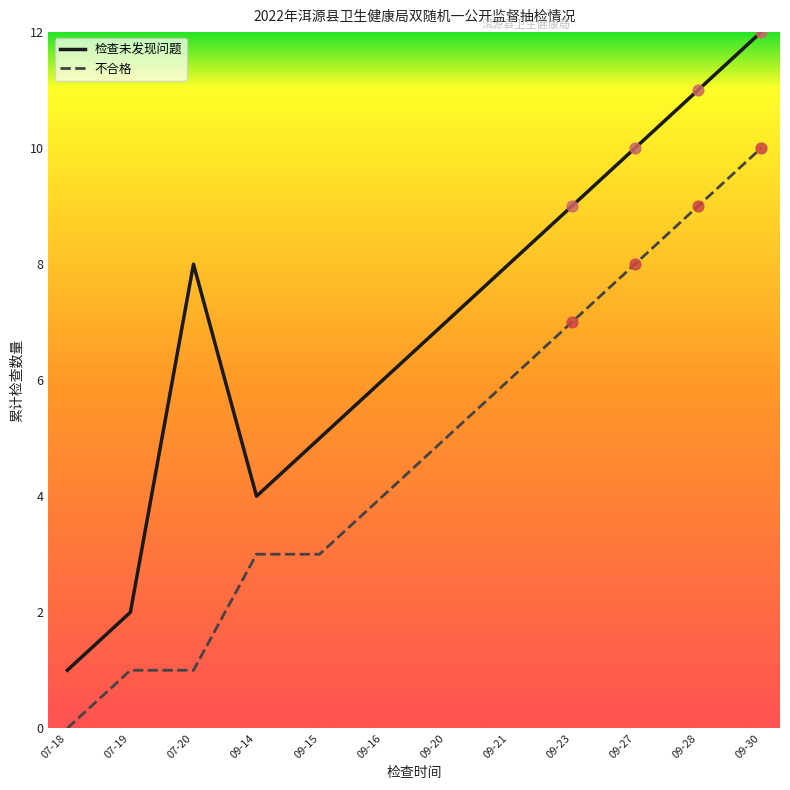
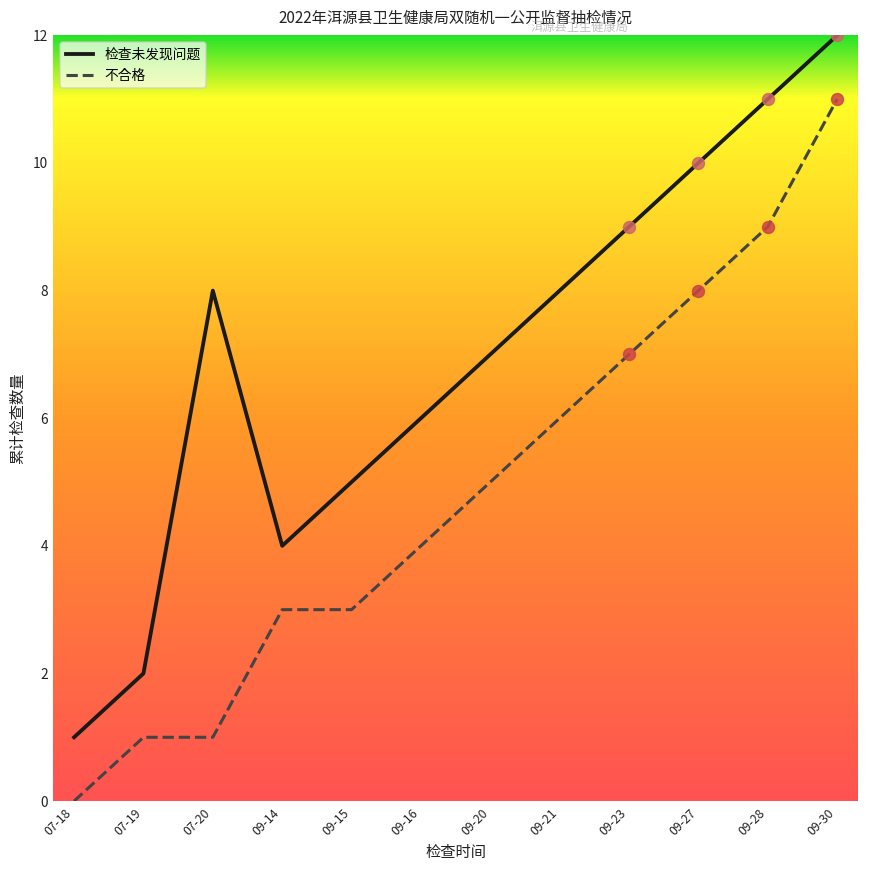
  {
    "检查未发现问题": {
      "07-18": 1,
      "07-19": 2,
      "07-20": 8,
      "09-14": 4,
      "09-15": 5,
      "09-16": 6,
      "09-20": 7,
      "09-21": 8
    },
    "不合格": {
      "07-18": 0,
      "07-19": 1,
      "07-20": 1,
      "09-14": 3,
      "09-15": 3,
      "09-16": 4,
      "09-20": 5,
      "09-21": 6,
-     "09-30": 10
+     "09-30": 11
    }
  }
